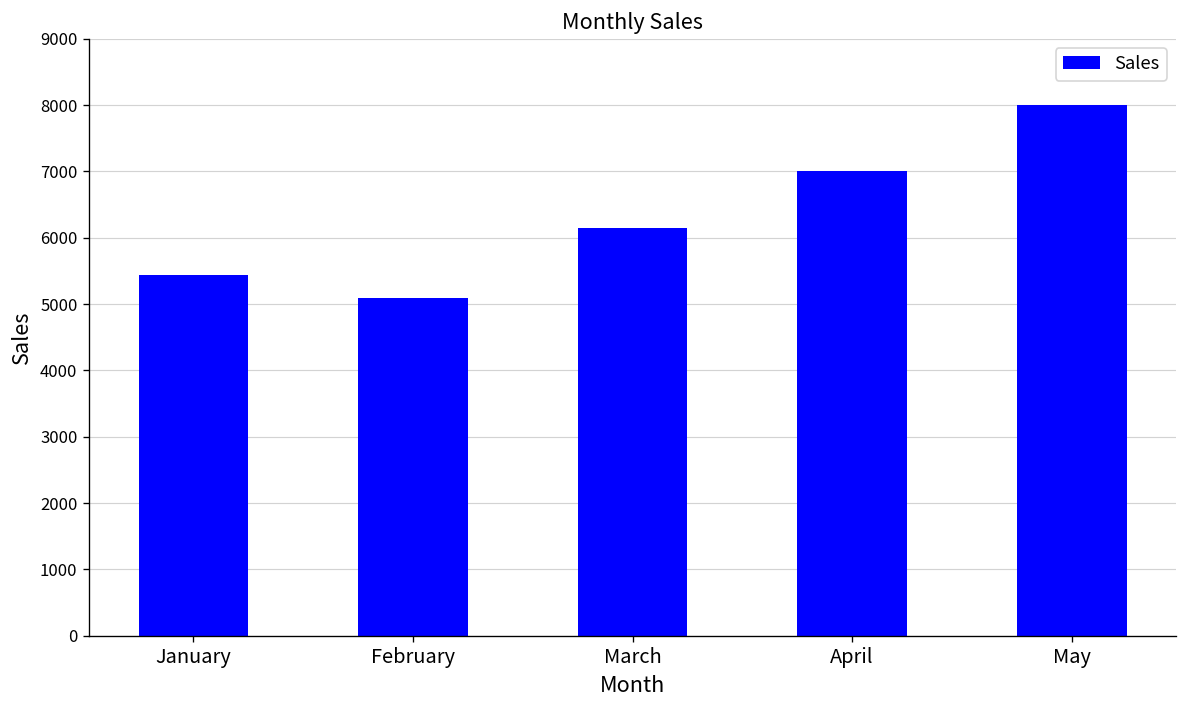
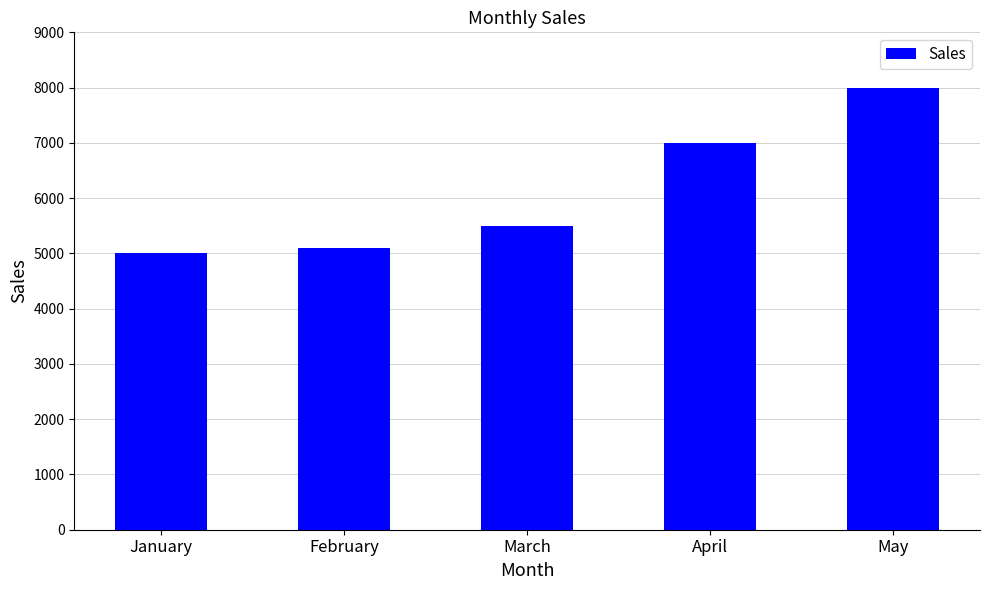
  {
-   "January": 5400,
+   "January": 5000,
    "February": 5100,
-   "March": 6100,
+   "March": 5500,
    "April": 7000,
    "May": 8000
  }
